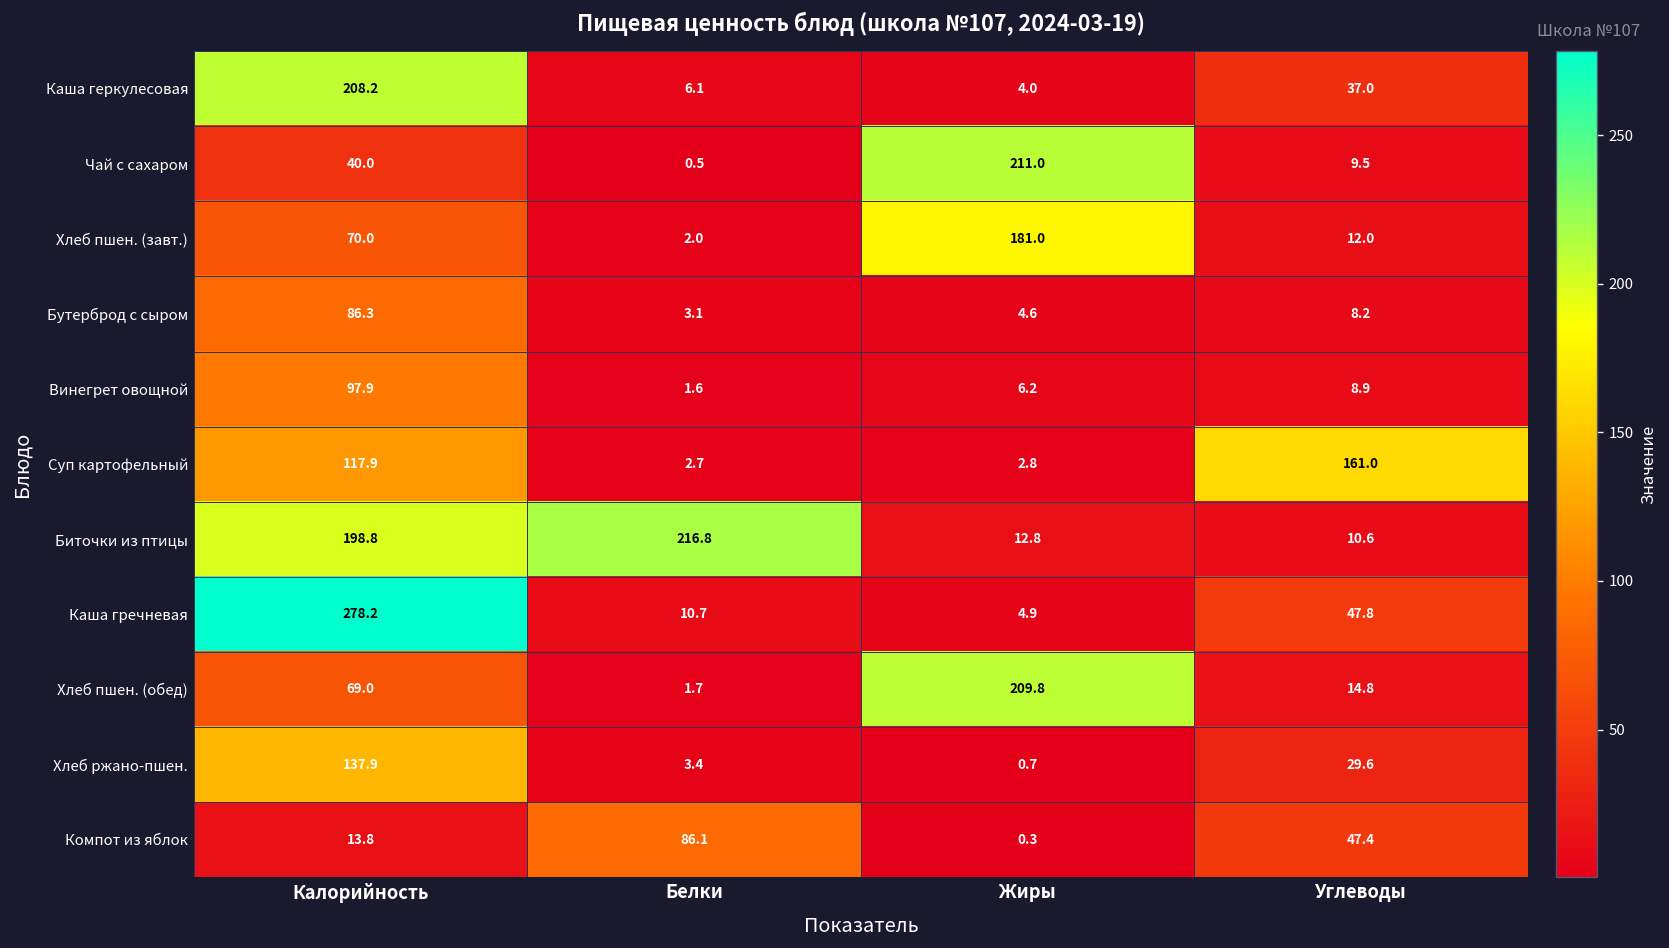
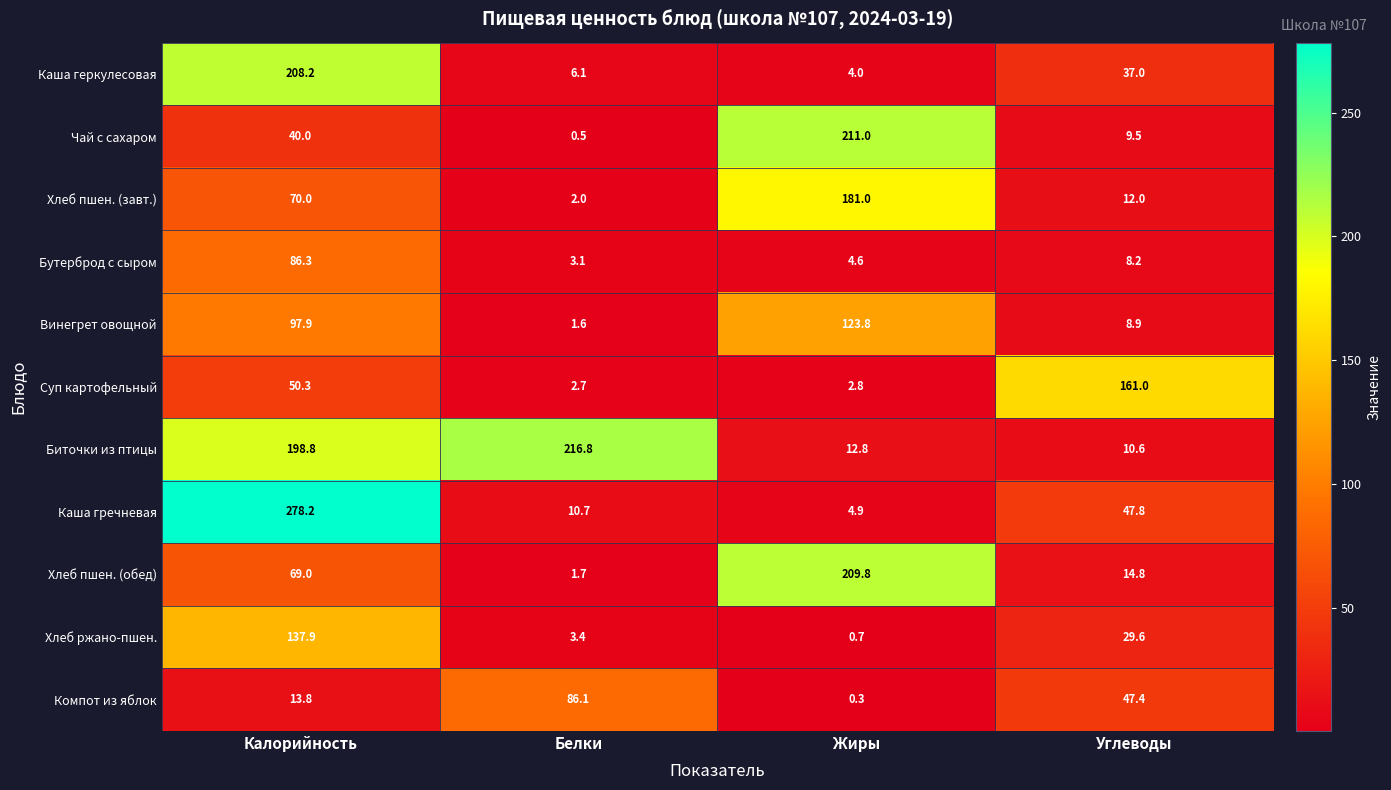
  {
    "Каша геркулесовая": {
      "Калорийность": 208.2,
      "Белки": 6.1,
      "Жиры": 4.0,
      "Углеводы": 37.0
    },
    "Чай с сахаром": {
      "Калорийность": 40.0,
      "Белки": 0.5,
      "Жиры": 211.0,
      "Углеводы": 9.5
    },
    "Хлеб пшен. (завт.)": {
      "Калорийность": 70.0,
      "Белки": 2.0,
      "Жиры": 181.0,
      "Углеводы": 12.0
    },
    "Бутерброд с сыром": {
      "Калорийность": 86.3,
      "Белки": 3.1,
      "Жиры": 4.6,
      "Углеводы": 8.2
    },
    "Винегрет овощной": {
      "Калорийность": 97.9,
      "Белки": 1.6,
-     "Жиры": 6.2,
+     "Жиры": 123.8,
      "Углеводы": 8.9
    },
    "Суп картофельный": {
-     "Калорийность": 117.9,
+     "Калорийность": 50.3,
      "Белки": 2.7,
      "Жиры": 2.8,
      "Углеводы": 161.0
    },
    "Биточки из птицы": {
      "Калорийность": 198.8,
      "Белки": 216.8,
      "Жиры": 12.8,
      "Углеводы": 10.6
    },
    "Каша гречневая": {
      "Калорийность": 278.2,
      "Белки": 10.7,
      "Жиры": 4.9,
      "Углеводы": 47.8
    },
    "Хлеб пшен. (обед)": {
      "Калорийность": 69.0,
      "Белки": 1.7,
      "Жиры": 209.8,
      "Углеводы": 14.8
    },
    "Хлеб ржано-пшен.": {
      "Калорийность": 137.9,
      "Белки": 3.4,
      "Жиры": 0.7,
      "Углеводы": 29.6
    },
    "Компот из яблок": {
      "Калорийность": 13.8,
      "Белки": 86.1,
      "Жиры": 0.3,
      "Углеводы": 47.4
    }
  }
